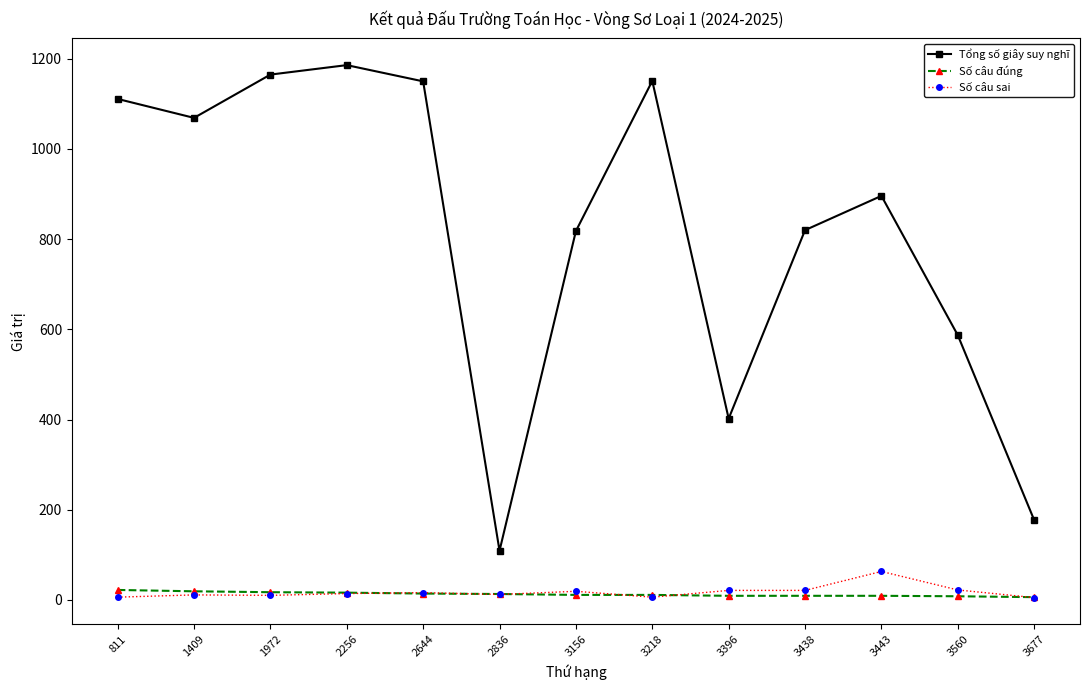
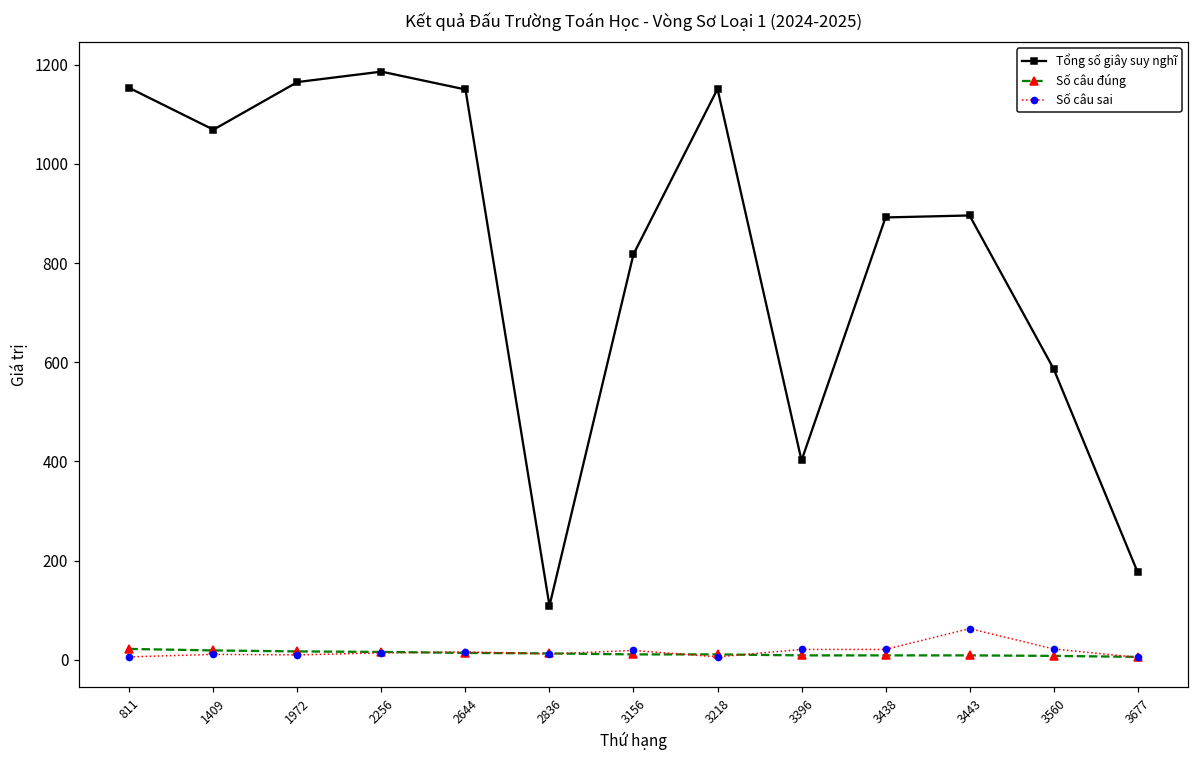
  {
    "Tổng số giây suy nghĩ": {
-     "811": 1110,
+     "811": 1150,
      "1409": 1070,
      "1972": 1170,
      "2256": 1190,
      "2644": 1150,
      "2836": 110,
      "3156": 820,
      "3218": 1150,
      "3396": 400,
-     "3438": 820,
+     "3438": 890,
      "3443": 900,
      "3560": 590,
      "3677": 180
    },
    "Số câu đúng": {
      "811": 20,
      "1409": 20,
      "1972": 20,
      "3156": 10,
      "3396": 10,
      "3438": 10,
      "3443": 10,
      "3560": 10
    },
    "Số câu sai": {
      "811": 10,
      "1409": 10,
      "1972": 10,
      "3156": 20,
      "3396": 20,
      "3438": 20,
      "3443": 60,
      "3560": 20
    }
  }
